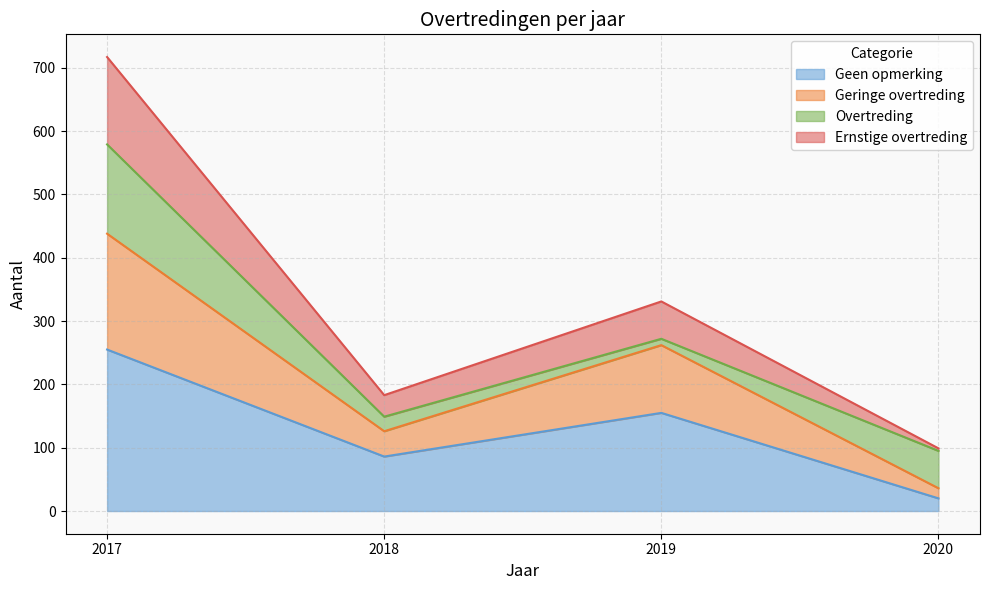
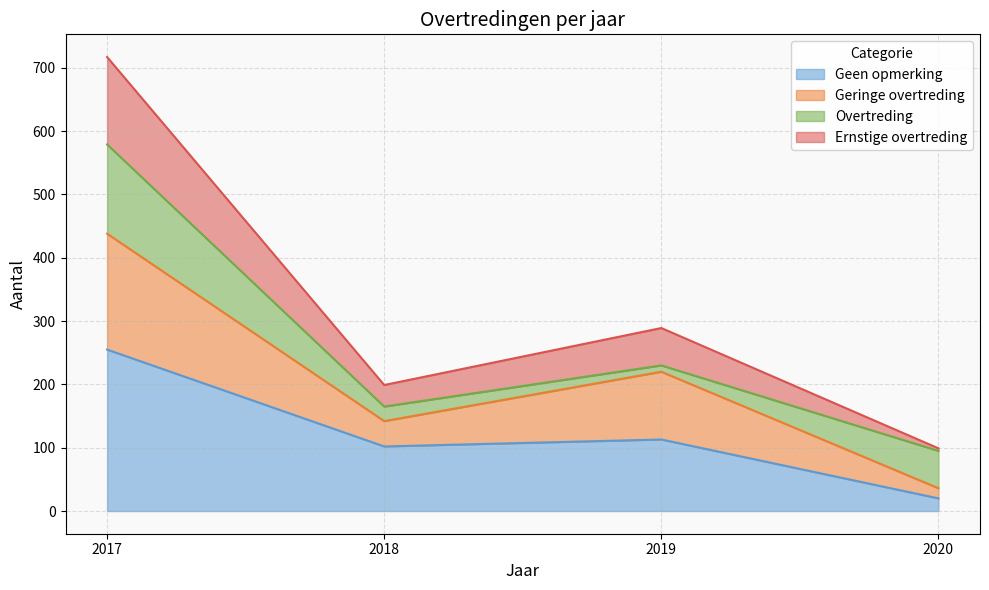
  {
    "Geen opmerking": {
      "2017": 260,
-     "2018": 90,
-     "2019": 160,
+     "2018": 100,
+     "2019": 110,
      "2020": 20
    },
    "Overtreding": {
      "2017": 140,
      "2018": 20,
      "2019": 10,
      "2020": 60
    }
  }
